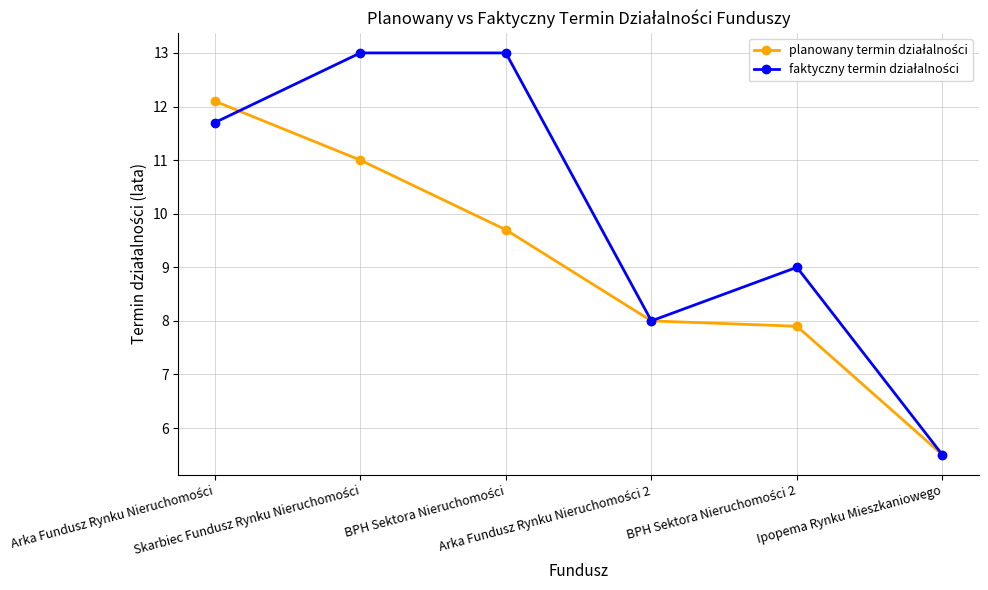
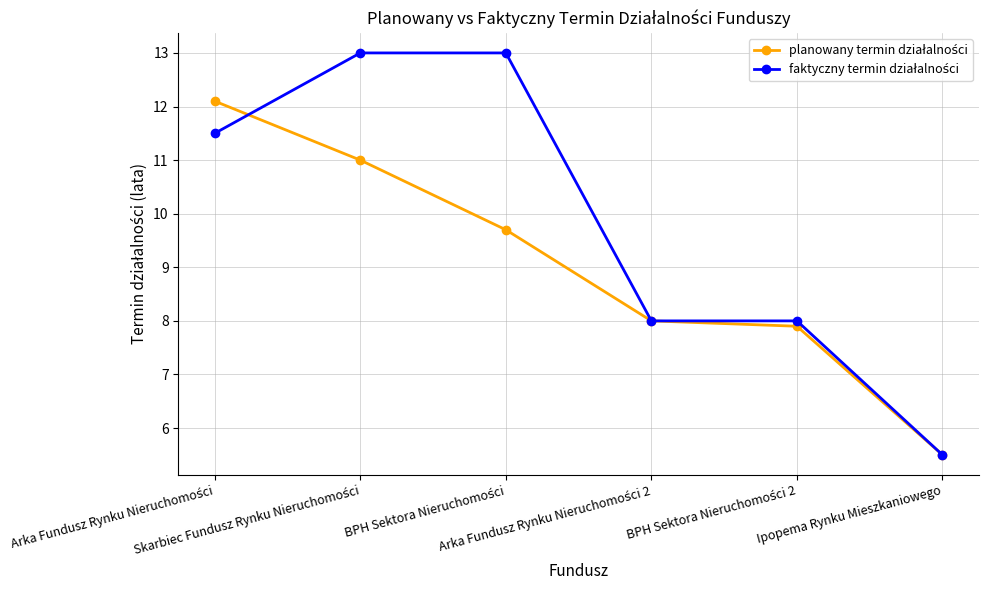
  {
    "planowany termin działalności": {
      "Arka Fundusz Rynku Nieruchomości": 12.1,
      "Skarbiec Fundusz Rynku Nieruchomości": 11.0,
      "BPH Sektora Nieruchomości": 9.7,
      "BPH Sektora Nieruchomości 2": 7.9
    },
    "faktyczny termin działalności": {
-     "Arka Fundusz Rynku Nieruchomości": 11.7,
+     "Arka Fundusz Rynku Nieruchomości": 11.5,
      "Skarbiec Fundusz Rynku Nieruchomości": 13.0,
      "BPH Sektora Nieruchomości": 13.0,
-     "BPH Sektora Nieruchomości 2": 9
+     "BPH Sektora Nieruchomości 2": 8
    }
  }
